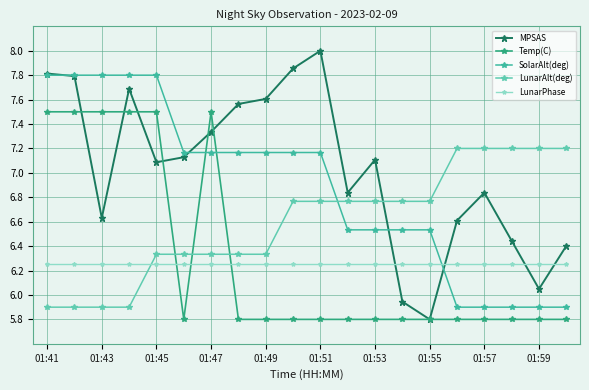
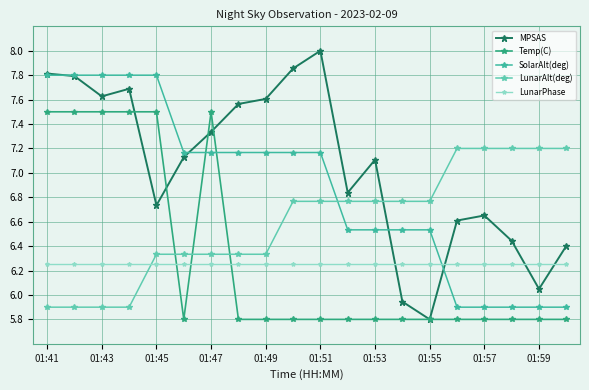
  {
    "MPSAS": {
-     "01:43": 6.63,
-     "01:45": 7.09,
+     "01:43": 7.63,
+     "01:45": 6.73,
      "01:47": 7.34,
      "01:49": 7.61,
      "01:51": 8.00,
      "01:53": 7.11,
-     "01:57": 6.84,
+     "01:57": 6.65,
      "01:59": 6.05
    }
  }
